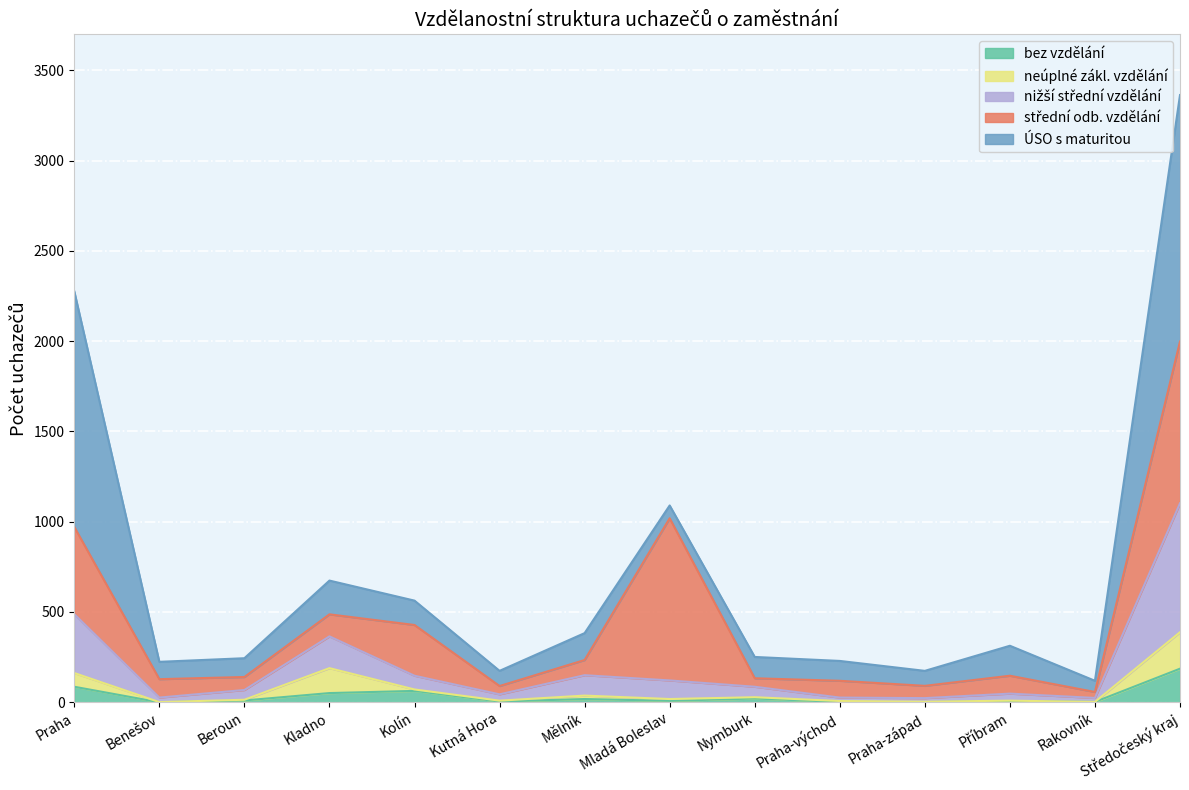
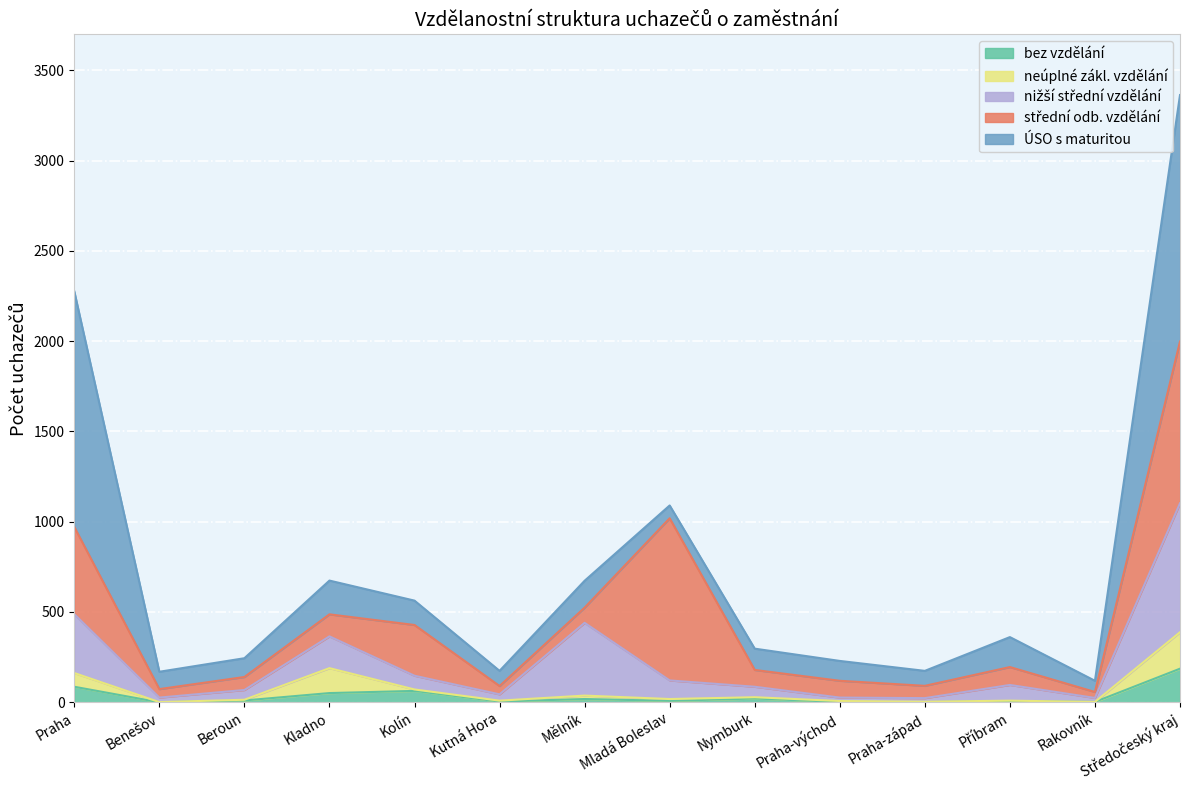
  {
    "neúplné zákl. vzdělání": {
      "Praha": 80,
      "Kladno": 140,
      "Mělník": 20,
      "Středočeský kraj": 200
    },
    "nižší střední vzdělání": {
      "Praha": 330,
      "Benešov": 30,
      "Beroun": 50,
      "Kladno": 180,
      "Kolín": 80,
      "Kutná Hora": 40,
-     "Mělník": 110,
+     "Mělník": 400,
      "Mladá Boleslav": 100,
      "Nymburk": 60,
      "Praha-východ": 20,
      "Praha-západ": 20,
-     "Příbram": 40,
+     "Příbram": 90,
      "Rakovník": 20,
      "Středočeský kraj": 710
    },
    "střední odb. vzdělání": {
      "Praha": 480,
-     "Benešov": 100,
+     "Benešov": 50,
      "Beroun": 70,
      "Kladno": 120,
      "Kolín": 280,
      "Kutná Hora": 50,
      "Mělník": 80,
      "Mladá Boleslav": 900,
-     "Nymburk": 50,
+     "Nymburk": 90,
      "Praha-východ": 90,
      "Praha-západ": 70,
      "Příbram": 100,
      "Rakovník": 30,
      "Středočeský kraj": 900
    }
  }
